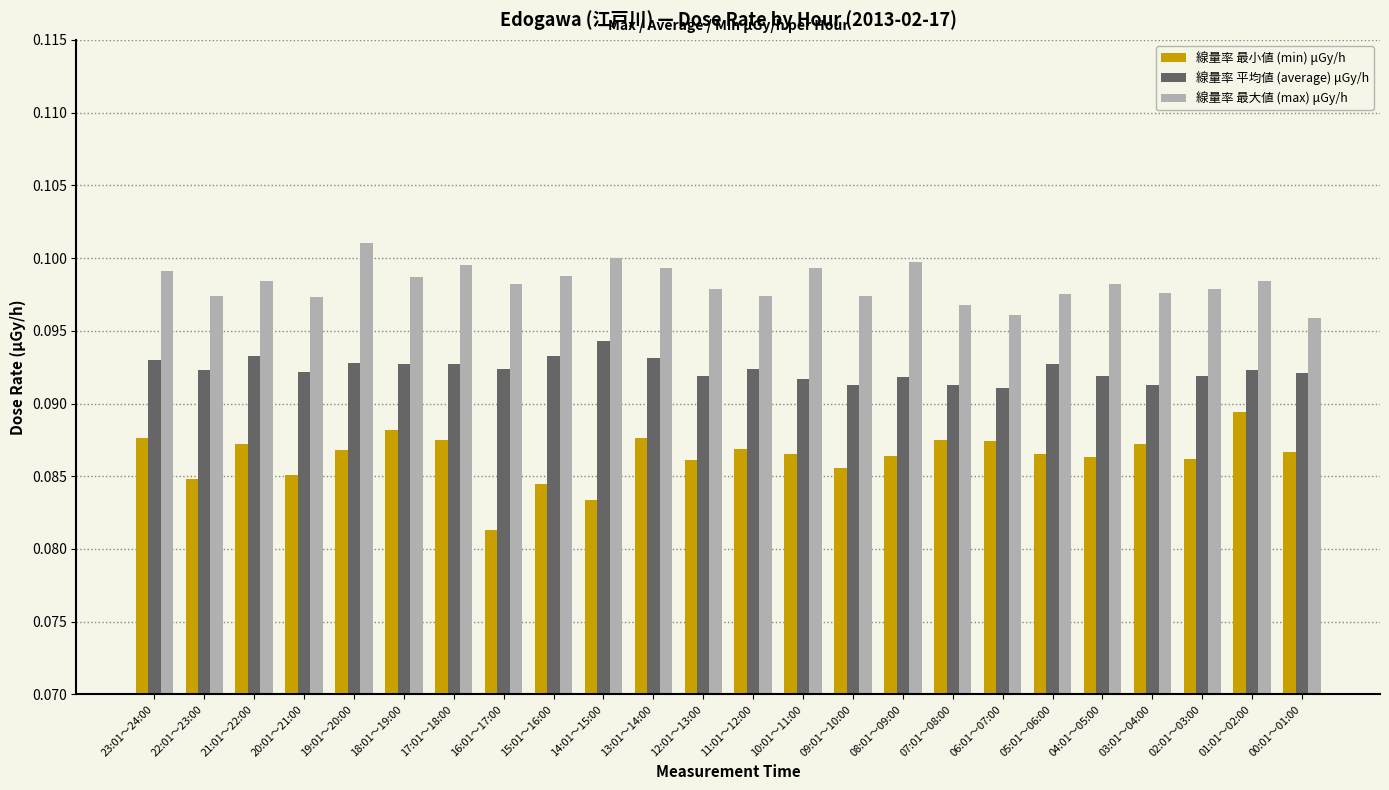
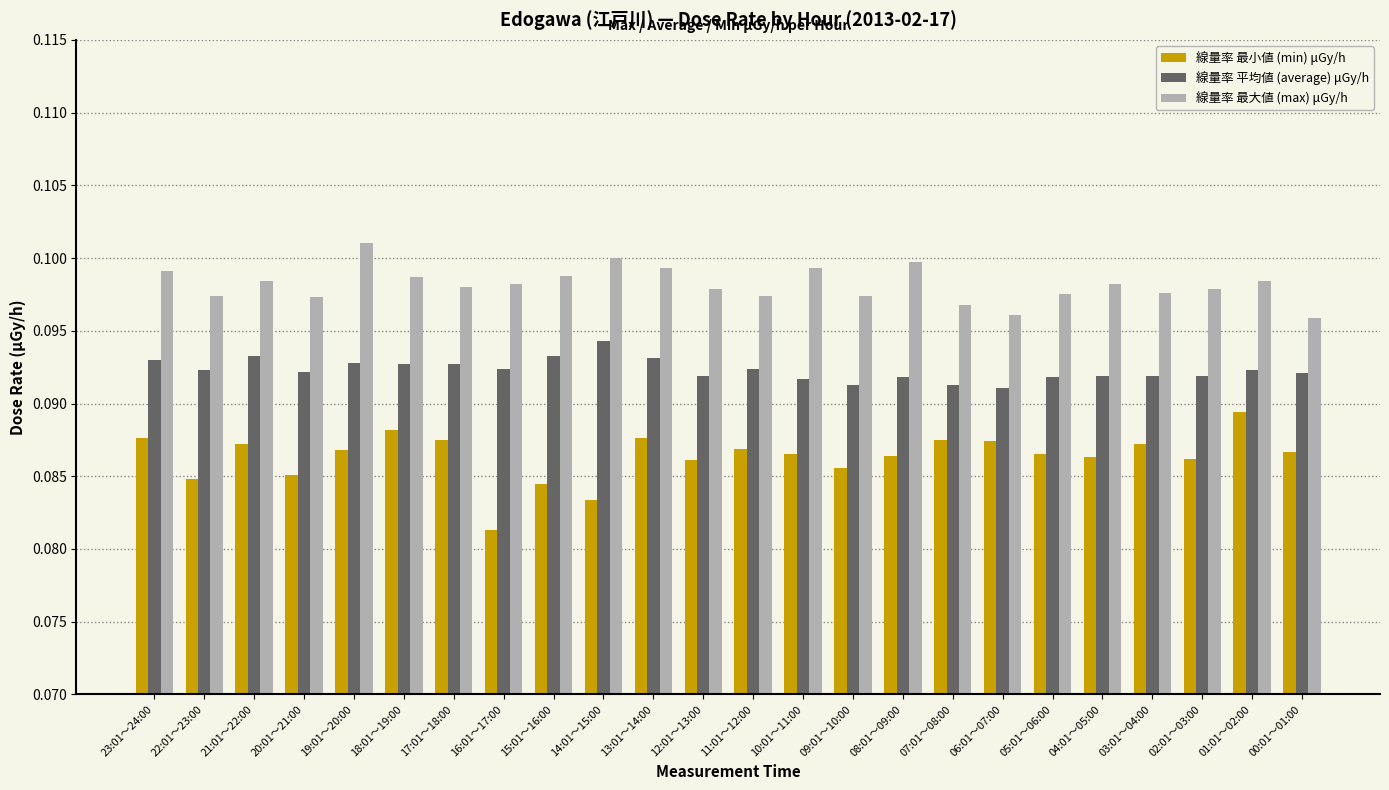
  {
    "線量率 最小値 (min) μGy/h": {
      "23:01～24:00": 0.0876,
      "22:01～23:00": 0.0848,
      "21:01～22:00": 0.0872,
      "20:01～21:00": 0.0851,
      "19:01～20:00": 0.0868,
      "18:01～19:00": 0.0882,
      "17:01～18:00": 0.0875,
      "16:01～17:00": 0.0813,
      "15:01～16:00": 0.0845,
      "14:01～15:00": 0.0834,
      "13:01～14:00": 0.0876,
      "12:01～13:00": 0.0861,
      "11:01～12:00": 0.0869,
      "10:01～11:00": 0.0865,
      "09:01～10:00": 0.0856,
      "08:01～09:00": 0.0864,
      "07:01～08:00": 0.0875,
      "06:01～07:00": 0.0874,
      "05:01～06:00": 0.0865,
      "04:01～05:00": 0.0863,
      "03:01～04:00": 0.0872,
      "02:01～03:00": 0.0862,
      "01:01～02:00": 0.0894,
      "00:01～01:00": 0.0867
    },
    "線量率 平均値 (average) μGy/h": {
      "23:01～24:00": 0.0930,
      "22:01～23:00": 0.0923,
      "21:01～22:00": 0.0933,
      "20:01～21:00": 0.0922,
      "19:01～20:00": 0.0928,
      "18:01～19:00": 0.0927,
      "17:01～18:00": 0.0927,
      "16:01～17:00": 0.0924,
      "15:01～16:00": 0.0933,
      "14:01～15:00": 0.0943,
      "13:01～14:00": 0.0931,
      "12:01～13:00": 0.0919,
      "11:01～12:00": 0.0924,
      "10:01～11:00": 0.0917,
      "09:01～10:00": 0.0913,
      "08:01～09:00": 0.0918,
      "07:01～08:00": 0.0913,
      "06:01～07:00": 0.0911,
-     "05:01～06:00": 0.0927,
+     "05:01～06:00": 0.0918,
      "04:01～05:00": 0.0919,
-     "03:01～04:00": 0.0913,
+     "03:01～04:00": 0.0919,
      "02:01～03:00": 0.0919,
      "01:01～02:00": 0.0923,
      "00:01～01:00": 0.0921
    },
    "線量率 最大値 (max) μGy/h": {
      "23:01～24:00": 0.0991,
      "22:01～23:00": 0.0974,
      "21:01～22:00": 0.0984,
      "20:01～21:00": 0.0973,
      "19:01～20:00": 0.1010,
      "18:01～19:00": 0.0987,
-     "17:01～18:00": 0.0995,
+     "17:01～18:00": 0.0980,
      "16:01～17:00": 0.0982,
      "15:01～16:00": 0.0988,
      "14:01～15:00": 0.1000,
      "13:01～14:00": 0.0993,
      "12:01～13:00": 0.0979,
      "11:01～12:00": 0.0974,
      "10:01～11:00": 0.0993,
      "09:01～10:00": 0.0974,
      "08:01～09:00": 0.0997,
      "07:01～08:00": 0.0968,
      "06:01～07:00": 0.0961,
      "05:01～06:00": 0.0975,
      "04:01～05:00": 0.0982,
      "03:01～04:00": 0.0976,
      "02:01～03:00": 0.0979,
      "01:01～02:00": 0.0984,
      "00:01～01:00": 0.0959
    }
  }
